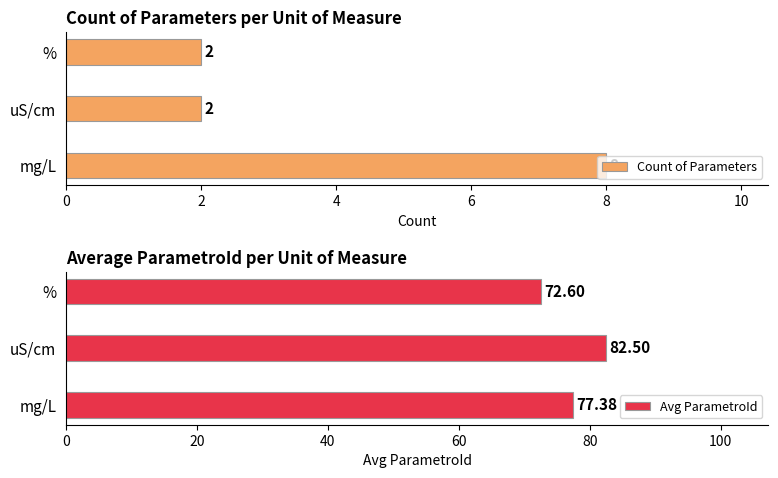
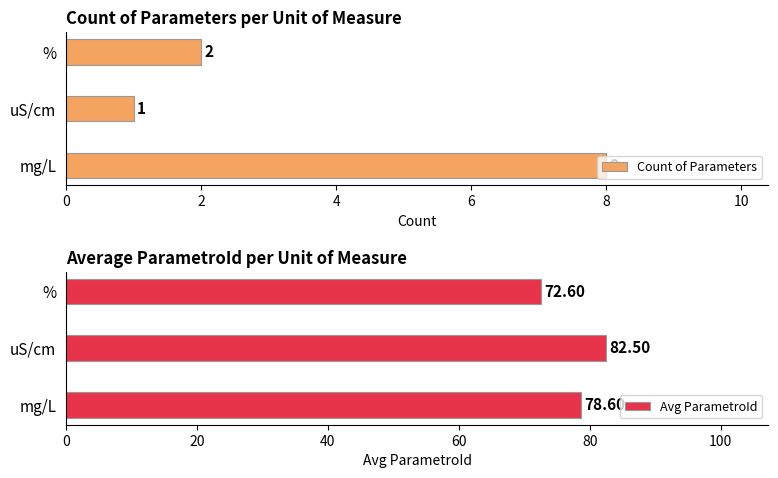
  {
    "Count of Parameters per Unit of Measure": {
      "%": 2,
-     "uS/cm": 2
+     "uS/cm": 1
    },
    "Average ParametroId per Unit of Measure": {
-     "mg/L": 77
+     "mg/L": 79
    }
  }
